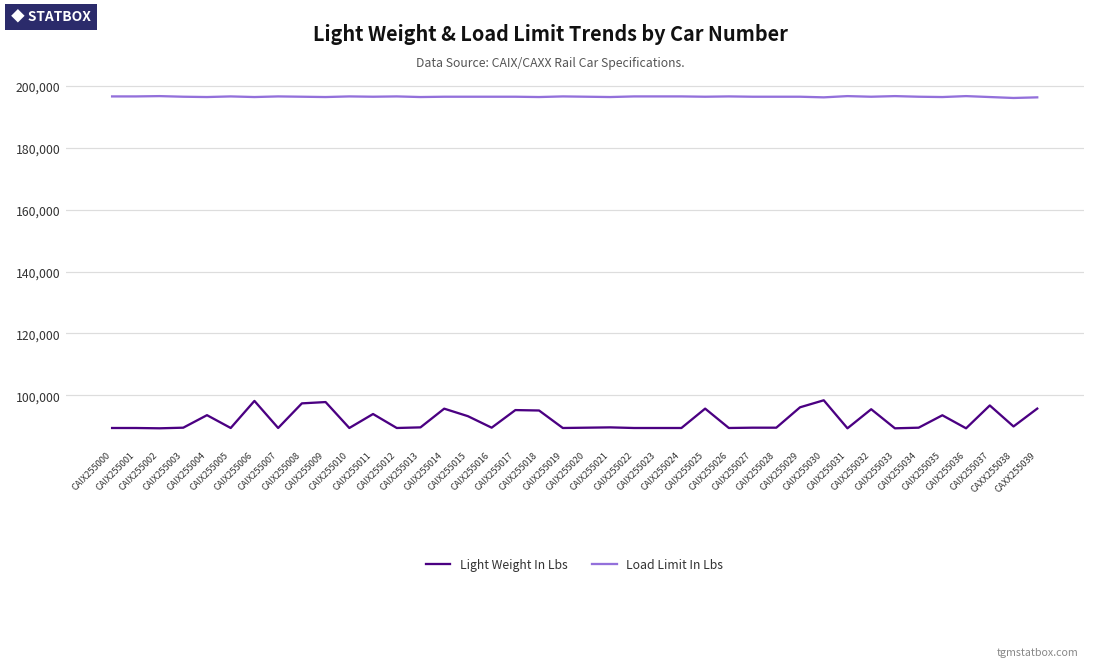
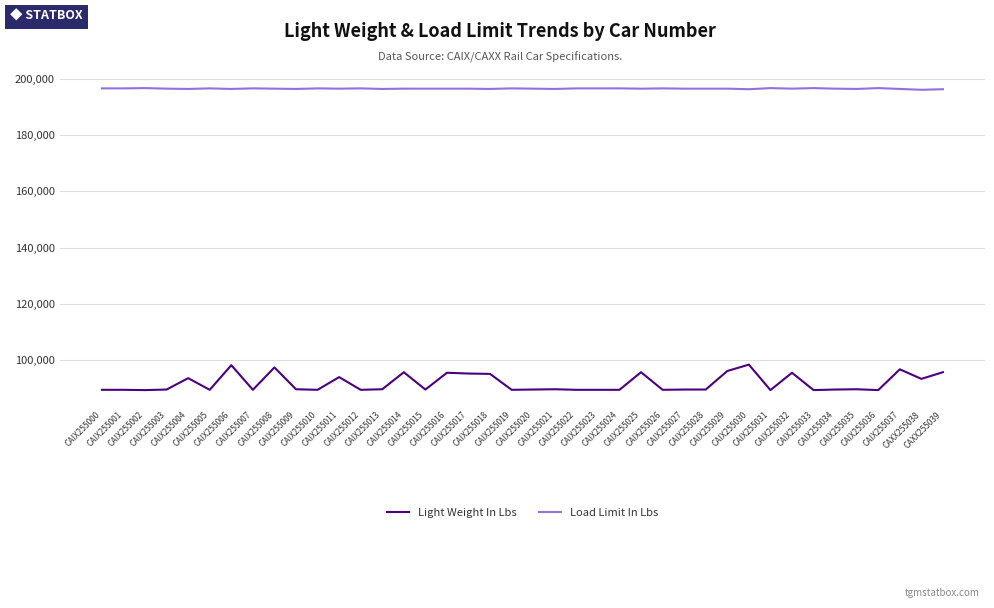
  {
    "Light Weight In Lbs": {
      "CAIX255000": "90,000",
      "CAIX255001": "90,000",
      "CAIX255002": "89,000",
      "CAIX255003": "90,000",
      "CAIX255004": "94,000",
      "CAIX255005": "90,000",
      "CAIX255006": "98,000",
      "CAIX255007": "90,000",
      "CAIX255008": "97,000",
-     "CAIX255009": "98,000",
+     "CAIX255009": "90,000",
      "CAIX255010": "90,000",
      "CAIX255011": "94,000",
      "CAIX255012": "90,000",
      "CAIX255013": "90,000",
      "CAIX255014": "96,000",
-     "CAIX255015": "93,000",
-     "CAIX255016": "90,000",
+     "CAIX255015": "90,000",
+     "CAIX255016": "96,000",
      "CAIX255017": "95,000",
      "CAIX255018": "95,000",
      "CAIX255019": "90,000",
      "CAIX255020": "90,000",
      "CAIX255021": "90,000",
      "CAIX255022": "90,000",
      "CAIX255023": "90,000",
      "CAIX255024": "90,000",
      "CAIX255025": "96,000",
      "CAIX255026": "90,000",
      "CAIX255027": "90,000",
      "CAIX255028": "90,000",
      "CAIX255029": "96,000",
      "CAIX255030": "98,000",
      "CAIX255031": "89,000",
      "CAIX255032": "96,000",
      "CAIX255033": "89,000",
      "CAIX255034": "90,000",
-     "CAIX255035": "94,000",
+     "CAIX255035": "90,000",
      "CAIX255036": "89,000",
      "CAIX255037": "97,000",
-     "CAXX255038": "90,000",
+     "CAXX255038": "93,000",
      "CAXX255039": "96,000"
    },
    "Load Limit In Lbs": {
      "CAIX255000": "197,000",
      "CAIX255001": "197,000",
      "CAIX255002": "197,000",
      "CAIX255003": "196,000",
      "CAIX255004": "196,000",
      "CAIX255005": "197,000",
      "CAIX255006": "196,000",
      "CAIX255007": "197,000",
      "CAIX255008": "196,000",
      "CAIX255009": "196,000",
      "CAIX255010": "197,000",
      "CAIX255011": "196,000",
      "CAIX255012": "197,000",
      "CAIX255013": "196,000",
      "CAIX255014": "196,000",
      "CAIX255015": "196,000",
      "CAIX255016": "196,000",
      "CAIX255017": "196,000",
      "CAIX255018": "196,000",
      "CAIX255019": "197,000",
      "CAIX255020": "196,000",
      "CAIX255021": "196,000",
      "CAIX255022": "197,000",
      "CAIX255023": "197,000",
      "CAIX255024": "197,000",
      "CAIX255025": "196,000",
      "CAIX255026": "197,000",
      "CAIX255027": "196,000",
      "CAIX255028": "196,000",
      "CAIX255029": "196,000",
      "CAIX255030": "196,000",
      "CAIX255031": "197,000",
      "CAIX255032": "196,000",
      "CAIX255033": "197,000",
      "CAIX255034": "196,000",
      "CAIX255035": "196,000",
      "CAIX255036": "197,000",
      "CAIX255037": "196,000",
      "CAXX255038": "196,000",
      "CAXX255039": "196,000"
    }
  }
